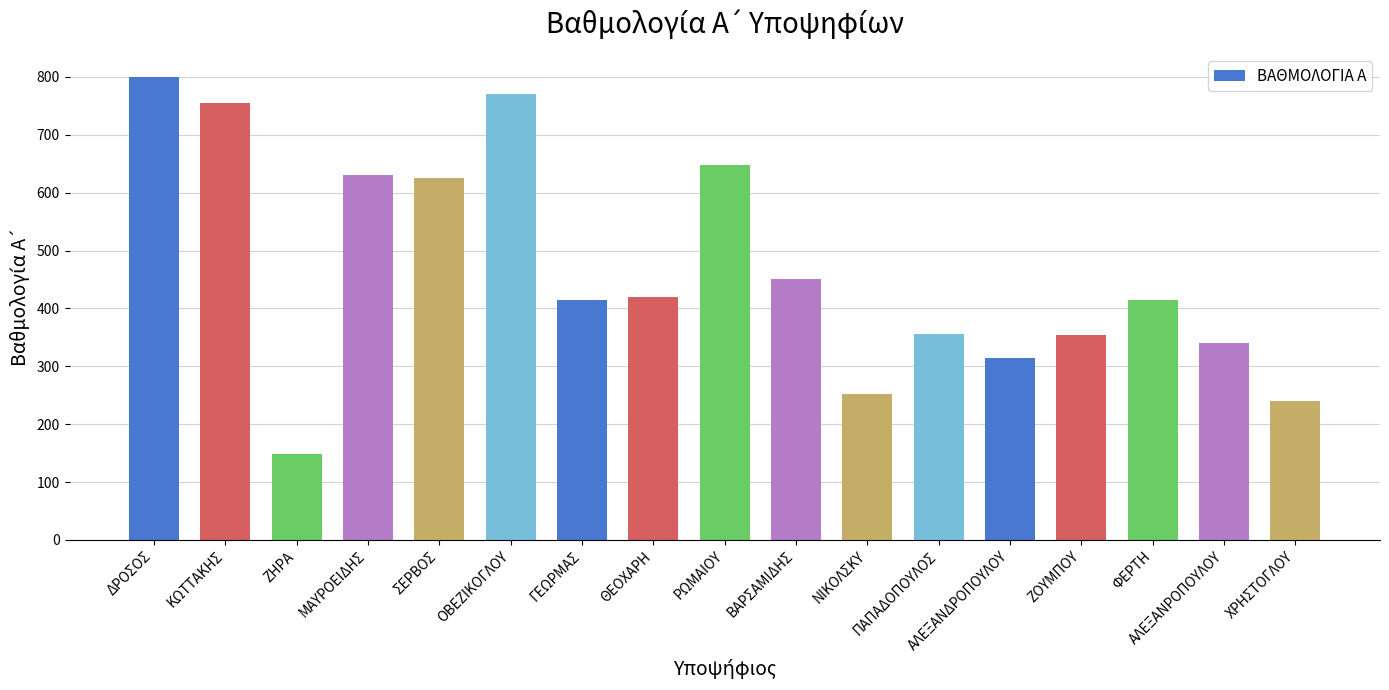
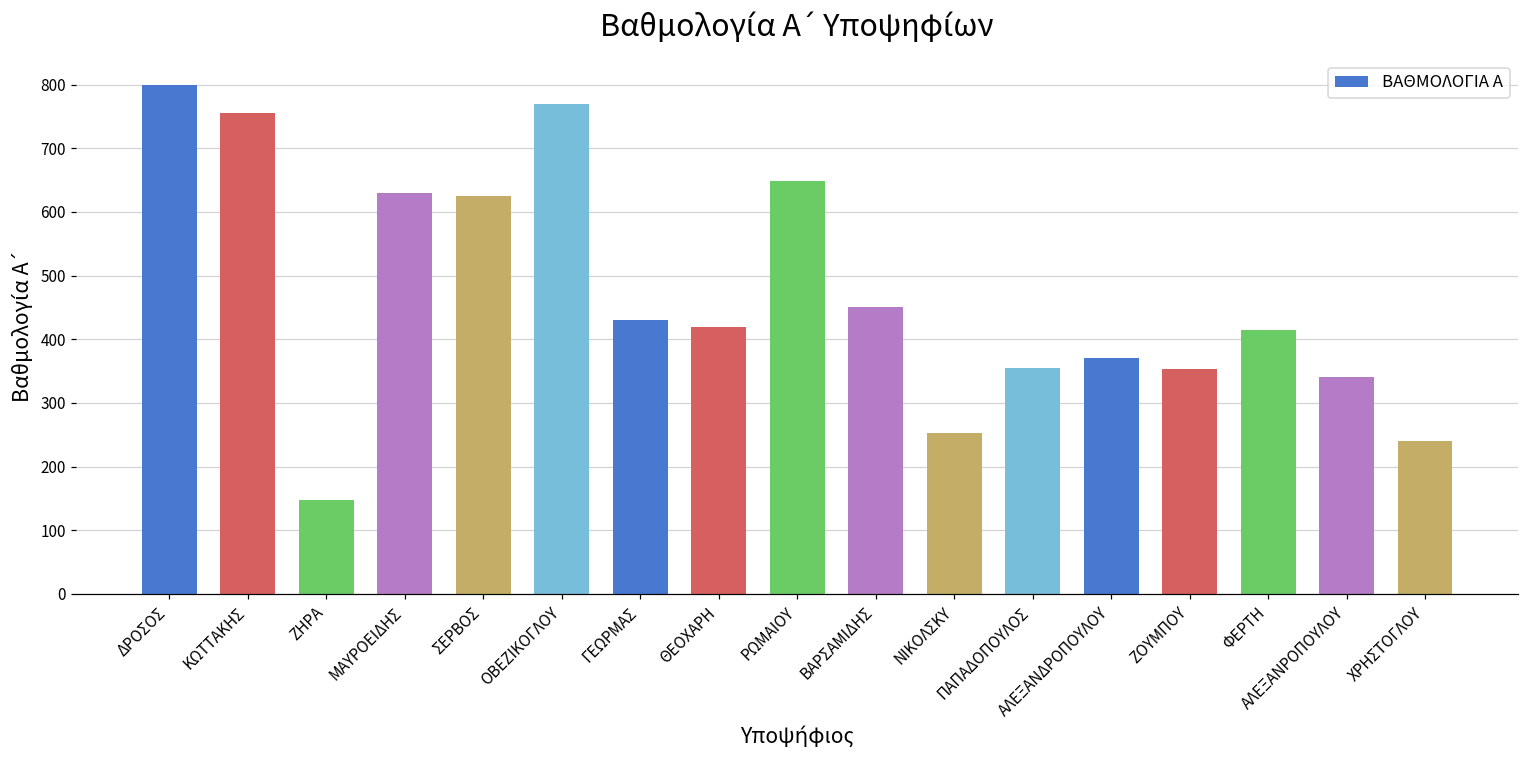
  {
    "ΔΡΟΣΟΣ": 800,
    "ΚΩΤΤΑΚΗΣ": 760,
    "ΖΗΡΑ": 150,
    "ΜΑΥΡΟΕΙΔΗΣ": 630,
    "ΣΕΡΒΟΣ": 630,
    "ΟΒΕΖΙΚΟΓΛΟΥ": 770,
-   "ΓΕΩΡΜΑΣ": 420,
+   "ΓΕΩΡΜΑΣ": 430,
    "ΘΕΟΧΑΡΗ": 420,
    "ΡΩΜΑΙΟΥ": 650,
    "ΒΑΡΣΑΜΙΔΗΣ": 450,
    "ΝΙΚΟΛΣΚΥ": 250,
    "ΠΑΠΑΔΟΠΟΥΛΟΣ": 360,
-   "ΑΛΕΞΑΝΔΡΟΠΟΥΛΟΥ": 320,
+   "ΑΛΕΞΑΝΔΡΟΠΟΥΛΟΥ": 370,
    "ΖΟΥΜΠΟΥ": 350,
    "ΦΕΡΤΗ": 420,
    "ΑΛΕΞΑΝΡΟΠΟΥΛΟΥ": 340,
    "ΧΡΗΣΤΟΓΛΟΥ": 240
  }
